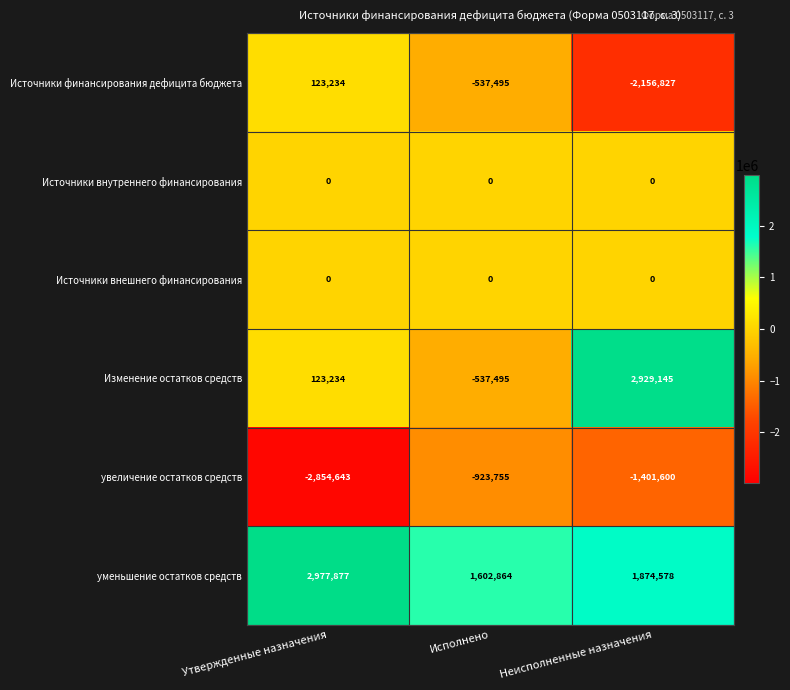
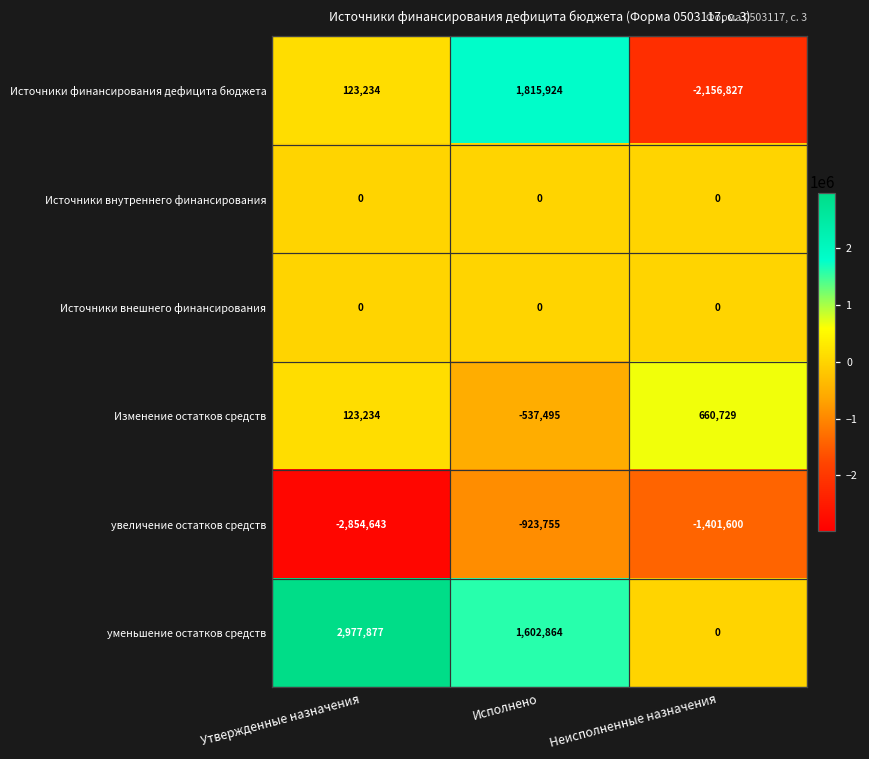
  {
    "Источники финансирования дефицита бюджета": {
      "Утвержденные назначения": "123,234",
-     "Исполнено": "-537,495",
+     "Исполнено": "1,815,924",
      "Неисполненные назначения": "-2,156,827"
    },
    "Источники внутреннего финансирования": {
      "Утвержденные назначения": "0",
      "Исполнено": "0",
      "Неисполненные назначения": "0"
    },
    "Источники внешнего финансирования": {
      "Утвержденные назначения": "0",
      "Исполнено": "0",
      "Неисполненные назначения": "0"
    },
    "Изменение остатков средств": {
      "Утвержденные назначения": "123,234",
      "Исполнено": "-537,495",
-     "Неисполненные назначения": "2,929,145"
+     "Неисполненные назначения": "660,729"
    },
    "увеличение остатков средств": {
      "Утвержденные назначения": "-2,854,643",
      "Исполнено": "-923,755",
      "Неисполненные назначения": "-1,401,600"
    },
    "уменьшение остатков средств": {
      "Утвержденные назначения": "2,977,877",
      "Исполнено": "1,602,864",
-     "Неисполненные назначения": "1,874,578"
+     "Неисполненные назначения": "0"
    }
  }
